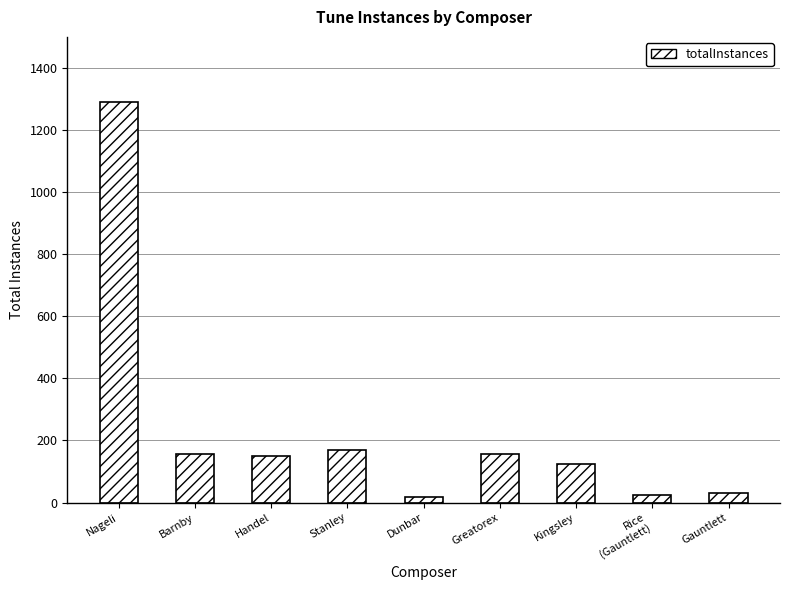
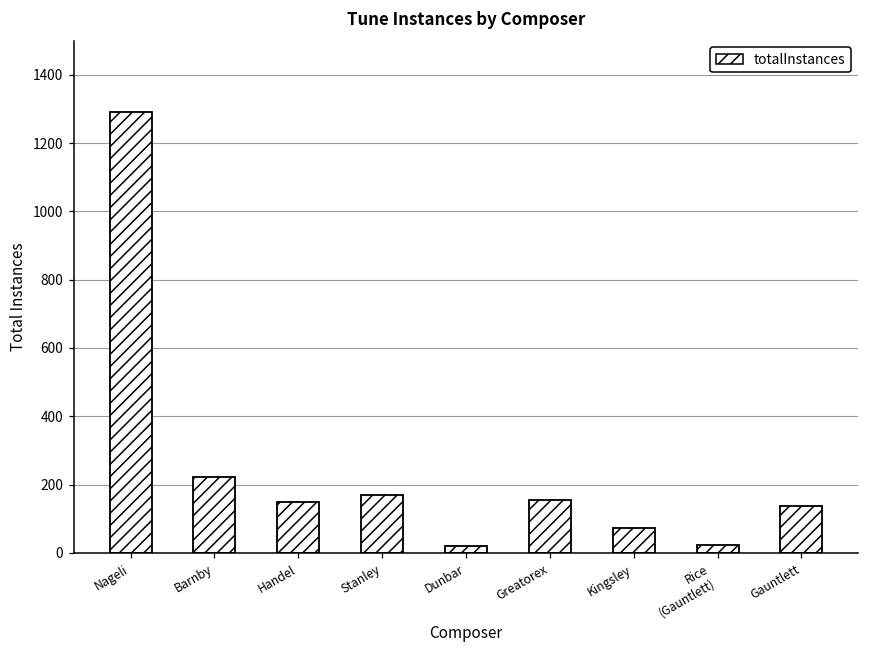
  {
    "Nageli": 1290,
-   "Barnby": 160,
+   "Barnby": 220,
    "Handel": 150,
    "Stanley": 170,
    "Dunbar": 20,
    "Greatorex": 160,
-   "Kingsley": 120,
+   "Kingsley": 70,
    "Rice (Gauntlett)": 20,
-   "Gauntlett": 30
+   "Gauntlett": 140
  }
